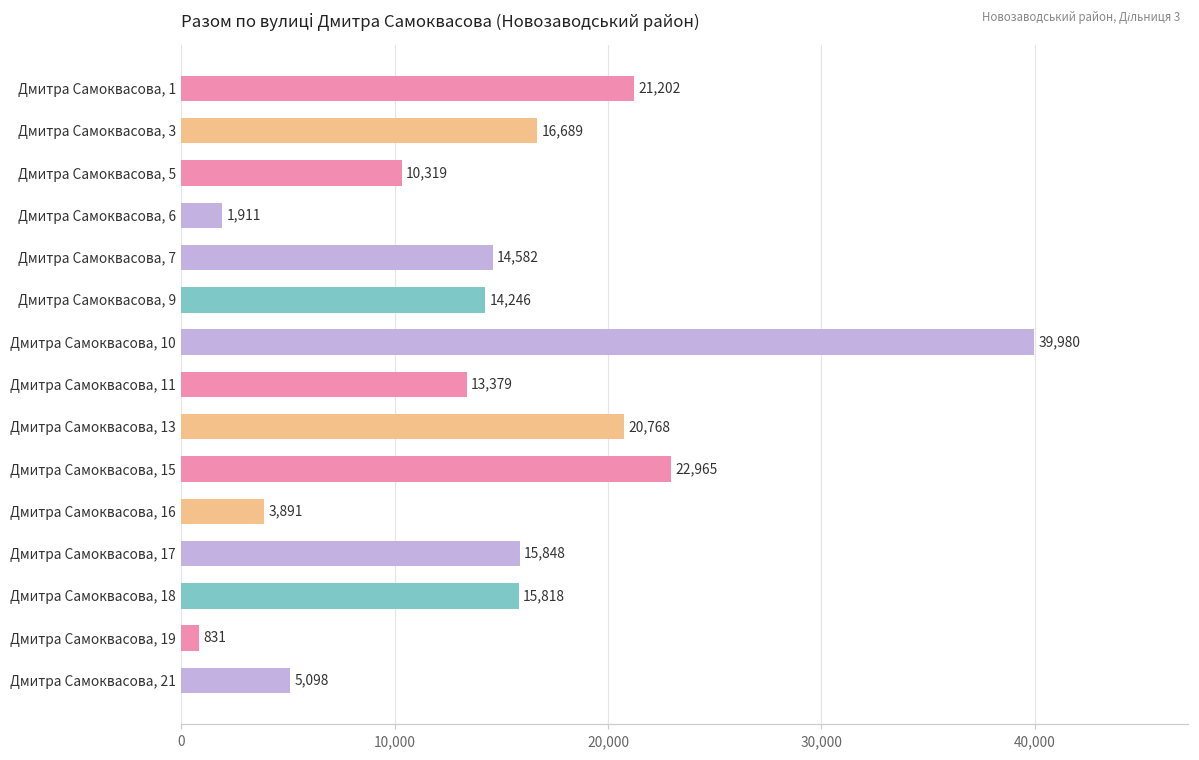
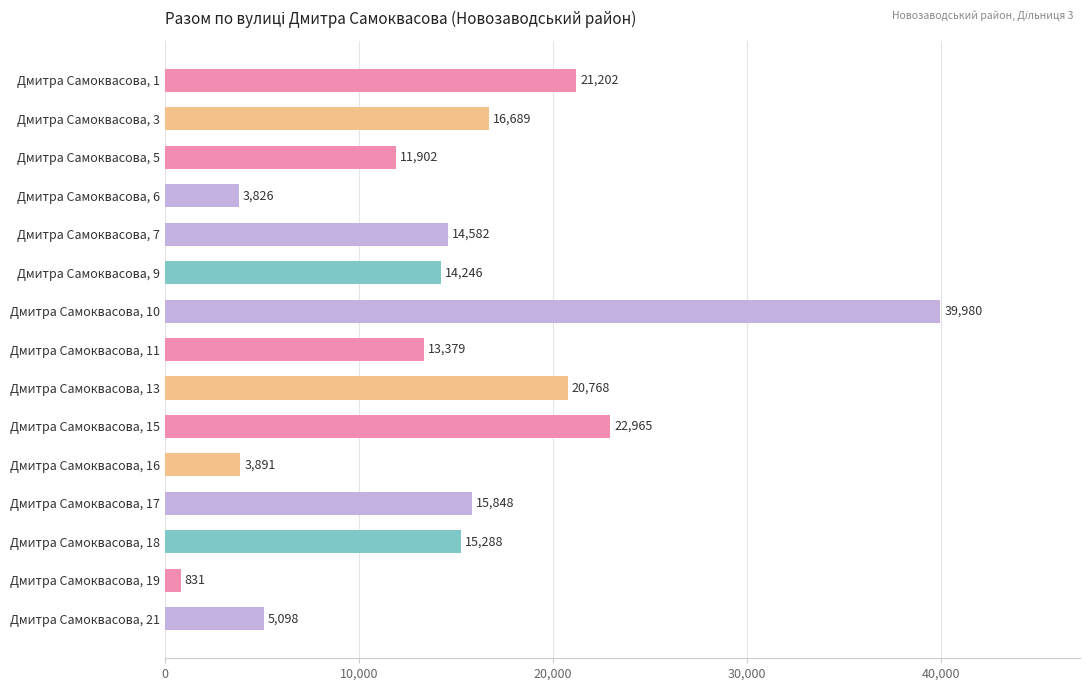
  {
    "Дмитра Самоквасова, 1": "21,202",
    "Дмитра Самоквасова, 3": "16,689",
-   "Дмитра Самоквасова, 5": "10,319",
-   "Дмитра Самоквасова, 6": "1,911",
+   "Дмитра Самоквасова, 5": "11,902",
+   "Дмитра Самоквасова, 6": "3,826",
    "Дмитра Самоквасова, 7": "14,582",
    "Дмитра Самоквасова, 9": "14,246",
    "Дмитра Самоквасова, 10": "39,980",
    "Дмитра Самоквасова, 11": "13,379",
    "Дмитра Самоквасова, 13": "20,768",
    "Дмитра Самоквасова, 15": "22,965",
    "Дмитра Самоквасова, 16": "3,891",
    "Дмитра Самоквасова, 17": "15,848",
-   "Дмитра Самоквасова, 18": "15,818",
+   "Дмитра Самоквасова, 18": "15,288",
    "Дмитра Самоквасова, 19": "831",
    "Дмитра Самоквасова, 21": "5,098"
  }
